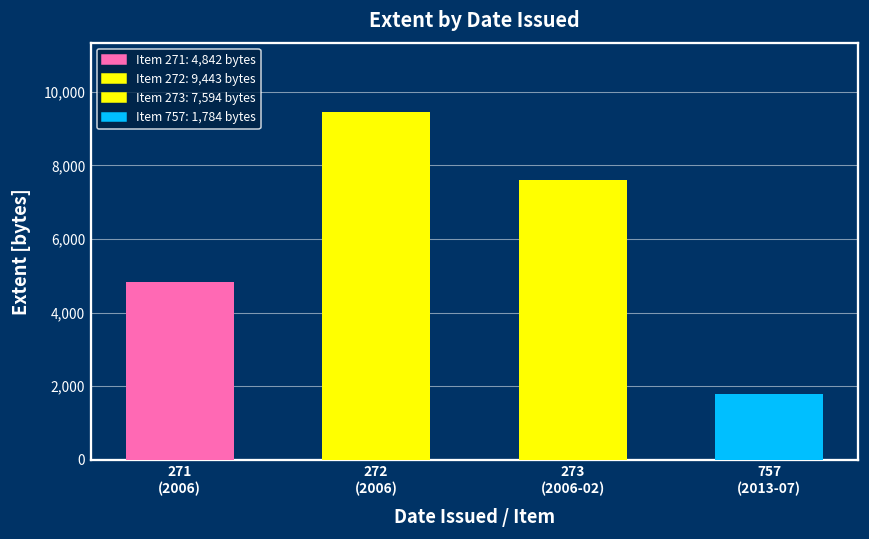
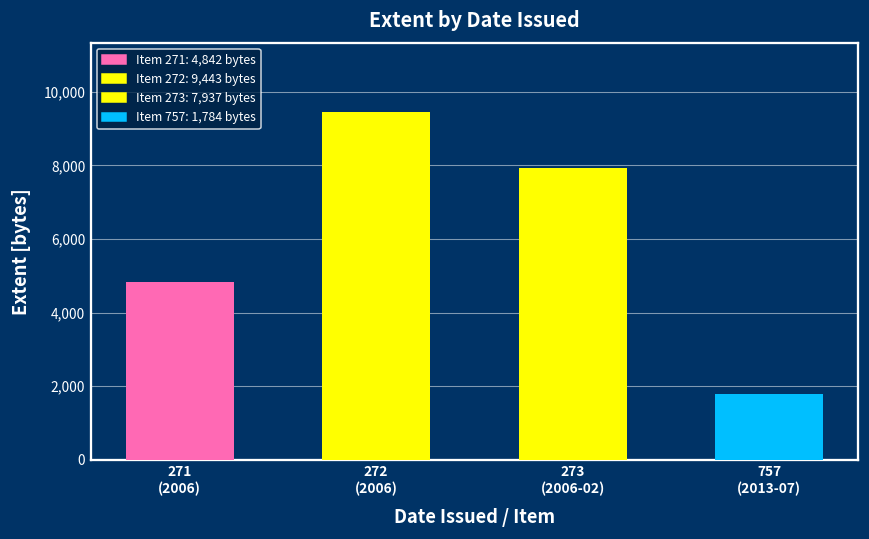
  {
    "271 (2006)": "4,800",
    "272 (2006)": "9,400",
-   "273 (2006-02)": "7,600",
+   "273 (2006-02)": "7,900",
    "757 (2013-07)": "1,800"
  }
